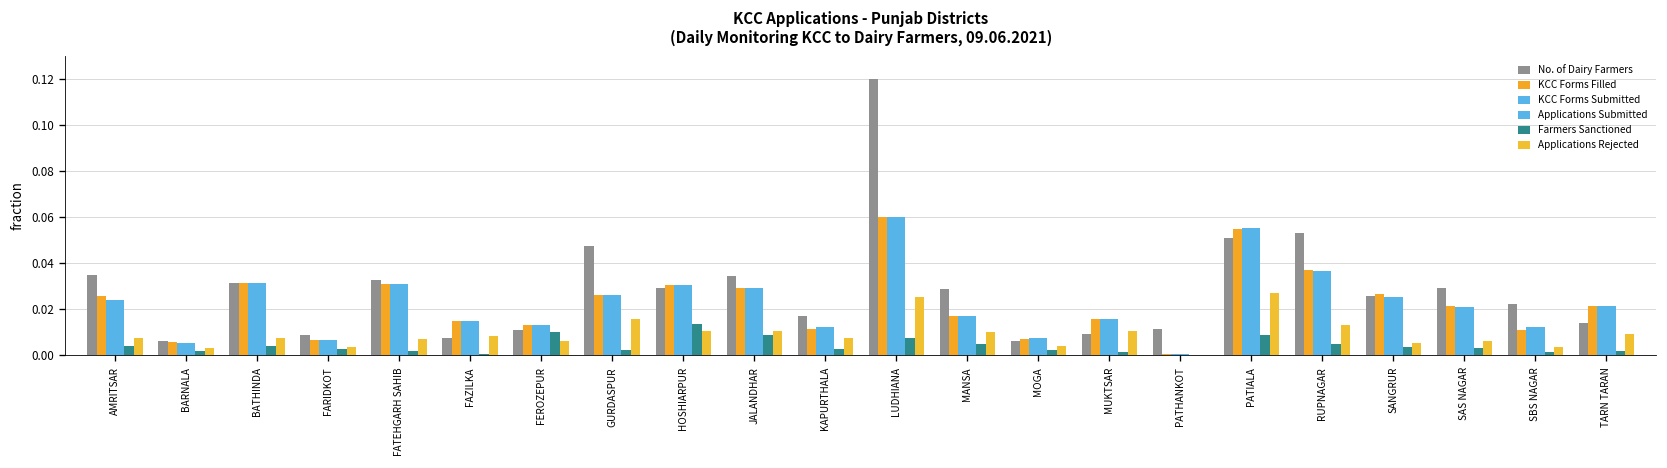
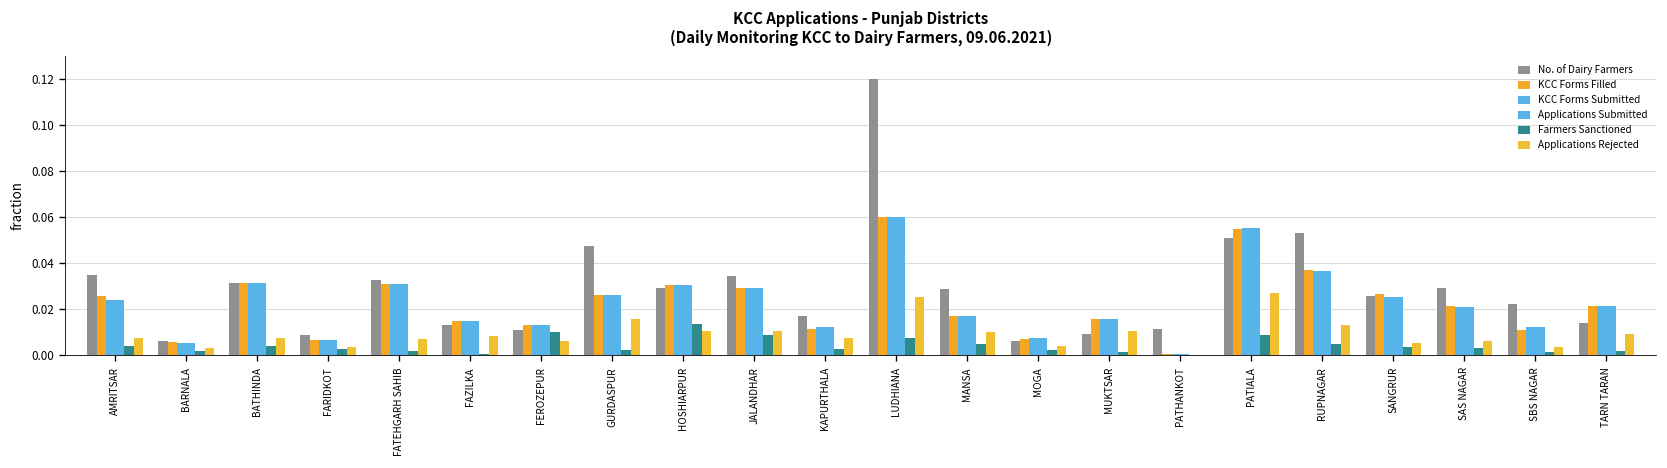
  {
    "No. of Dairy Farmers": {
      "AMRITSAR": 0.035,
      "BARNALA": 0.006,
      "BATHINDA": 0.031,
      "FARIDKOT": 0.009,
      "FATEHGARH SAHIB": 0.033,
-     "FAZILKA": 0.007,
+     "FAZILKA": 0.013,
      "FEROZEPUR": 0.011,
      "GURDASPUR": 0.047,
      "HOSHIARPUR": 0.029,
      "JALANDHAR": 0.035,
      "KAPURTHALA": 0.017,
      "LUDHIANA": 0.120,
      "MANSA": 0.029,
      "MOGA": 0.006,
      "MUKTSAR": 0.009,
      "PATHANKOT": 0.012,
      "PATIALA": 0.051,
      "RUPNAGAR": 0.053,
      "SANGRUR": 0.026,
      "SAS NAGAR": 0.029,
      "SBS NAGAR": 0.022,
      "TARN TARAN": 0.014
    },
    "Farmers Sanctioned": {
      "AMRITSAR": 0.004,
      "BARNALA": 0.002,
      "BATHINDA": 0.004,
      "FARIDKOT": 0.003,
      "FATEHGARH SAHIB": 0.002,
      "FEROZEPUR": 0.010,
      "GURDASPUR": 0.002,
      "HOSHIARPUR": 0.013,
      "JALANDHAR": 0.009,
      "KAPURTHALA": 0.003,
      "LUDHIANA": 0.007,
      "MANSA": 0.005,
      "MOGA": 0.002,
      "MUKTSAR": 0.001,
      "PATIALA": 0.009,
      "RUPNAGAR": 0.005,
      "SANGRUR": 0.004,
      "SAS NAGAR": 0.003,
      "SBS NAGAR": 0.001,
      "TARN TARAN": 0.002
    }
  }
